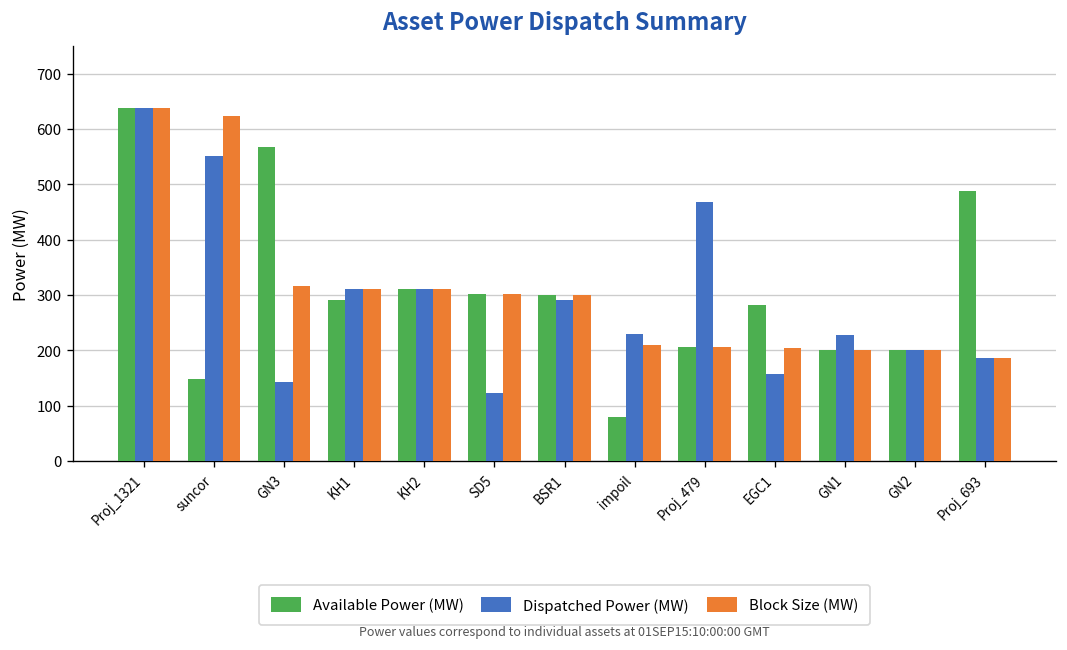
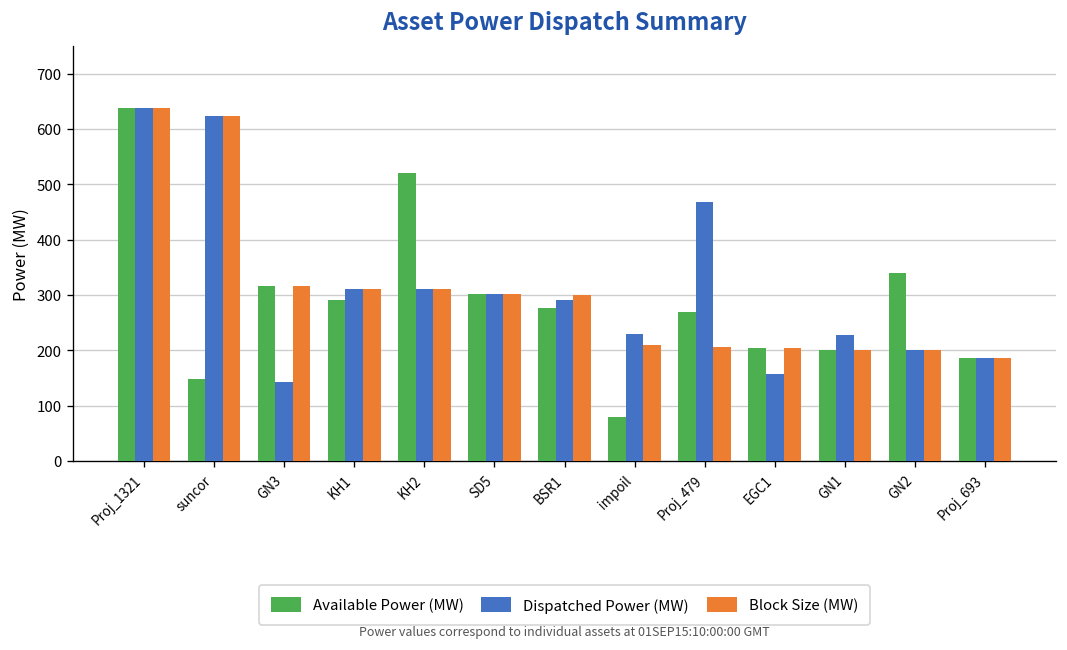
  {
    "Available Power (MW)": {
      "Proj_1321": 640,
      "suncor": 150,
-     "GN3": 570,
+     "GN3": 320,
      "KH1": 290,
-     "KH2": 310,
+     "KH2": 520,
      "SD5": 300,
-     "BSR1": 300,
+     "BSR1": 280,
      "impoil": 80,
-     "Proj_479": 210,
-     "EGC1": 280,
+     "Proj_479": 270,
+     "EGC1": 210,
      "GN1": 200,
-     "GN2": 200,
-     "Proj_693": 490
+     "GN2": 340,
+     "Proj_693": 190
    },
    "Dispatched Power (MW)": {
      "Proj_1321": 640,
-     "suncor": 550,
+     "suncor": 620,
      "GN3": 140,
      "KH1": 310,
      "KH2": 310,
-     "SD5": 120,
+     "SD5": 300,
      "BSR1": 290,
      "impoil": 230,
      "Proj_479": 470,
      "EGC1": 160,
      "GN1": 230,
      "GN2": 200,
      "Proj_693": 190
    },
    "Block Size (MW)": {
      "Proj_1321": 640,
      "suncor": 620,
      "GN3": 320,
      "KH1": 310,
      "KH2": 310,
      "SD5": 300,
      "BSR1": 300,
      "impoil": 210,
      "Proj_479": 210,
      "EGC1": 210,
      "GN1": 200,
      "GN2": 200,
      "Proj_693": 190
    }
  }
